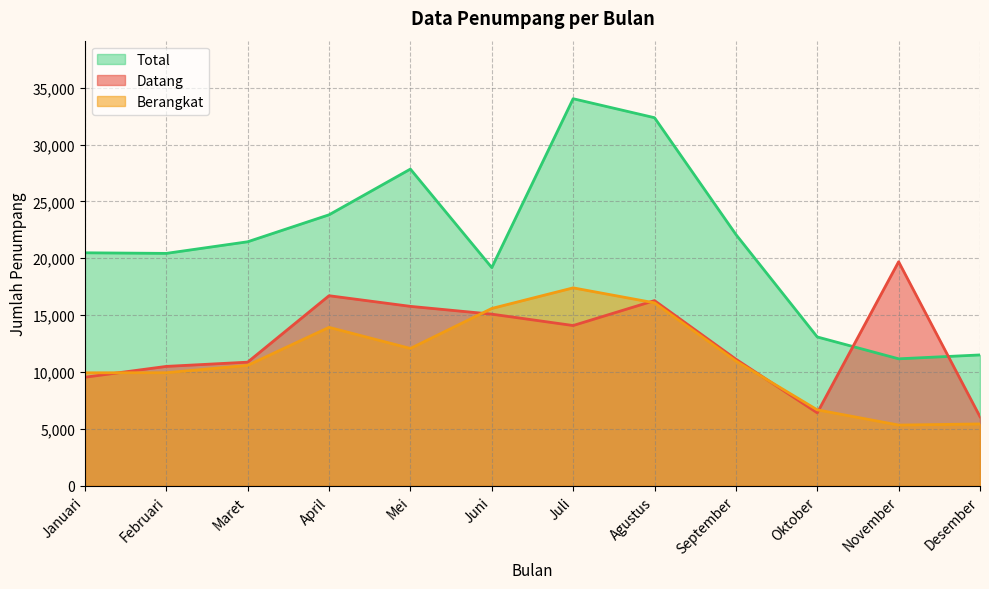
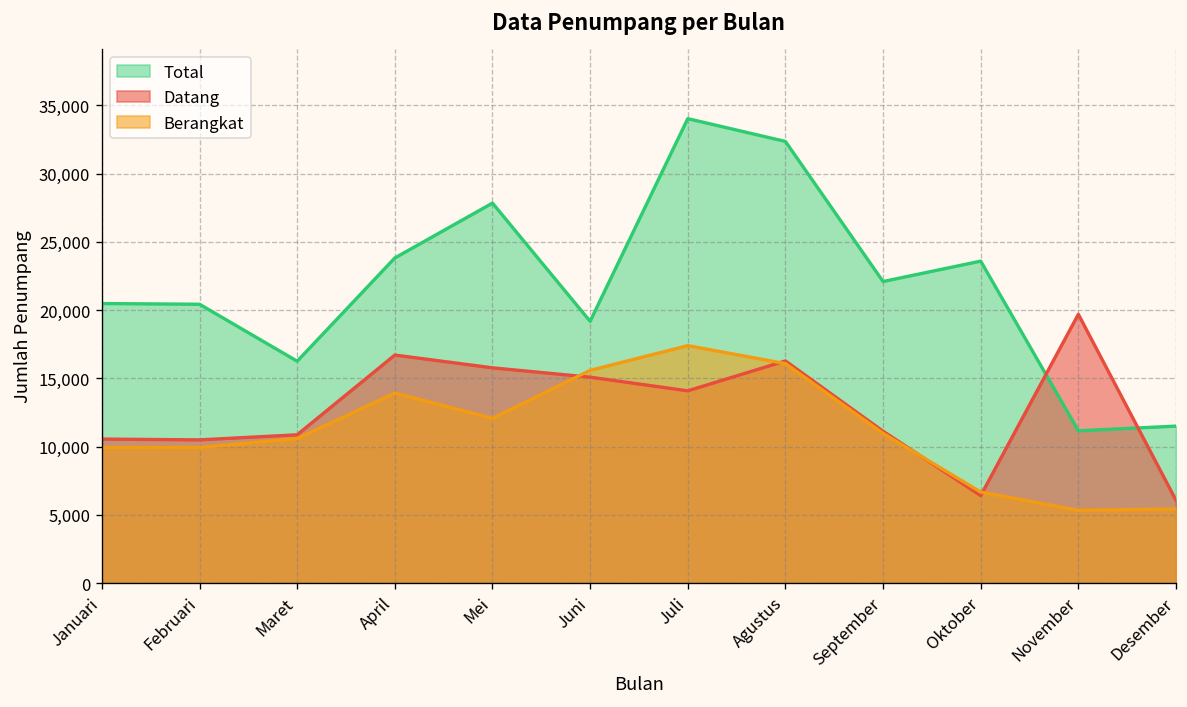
  {
    "Total": {
      "Januari": "20,500",
      "Februari": "20,400",
-     "Maret": "21,500",
+     "Maret": "16,300",
      "April": "23,800",
      "Mei": "27,800",
      "Juni": "19,200",
      "Juli": "34,000",
      "Agustus": "32,400",
      "September": "22,100",
-     "Oktober": "13,100",
+     "Oktober": "23,600",
      "November": "11,200",
      "Desember": "11,500"
    },
    "Datang": {
-     "Januari": "9,500",
+     "Januari": "10,600",
      "Februari": "10,500",
      "Maret": "10,900",
      "April": "16,700",
      "Mei": "15,800",
      "Juni": "15,100",
      "Juli": "14,100",
      "Oktober": "6,400",
      "November": "19,700",
      "Desember": "6,100"
    },
    "Berangkat": {
      "Januari": "9,900",
      "Februari": "9,900",
      "Maret": "10,600",
      "April": "13,900",
      "Mei": "12,100",
      "Juni": "15,600",
      "Juli": "17,400",
      "Oktober": "6,700",
      "November": "5,300",
      "Desember": "5,400"
    }
  }
